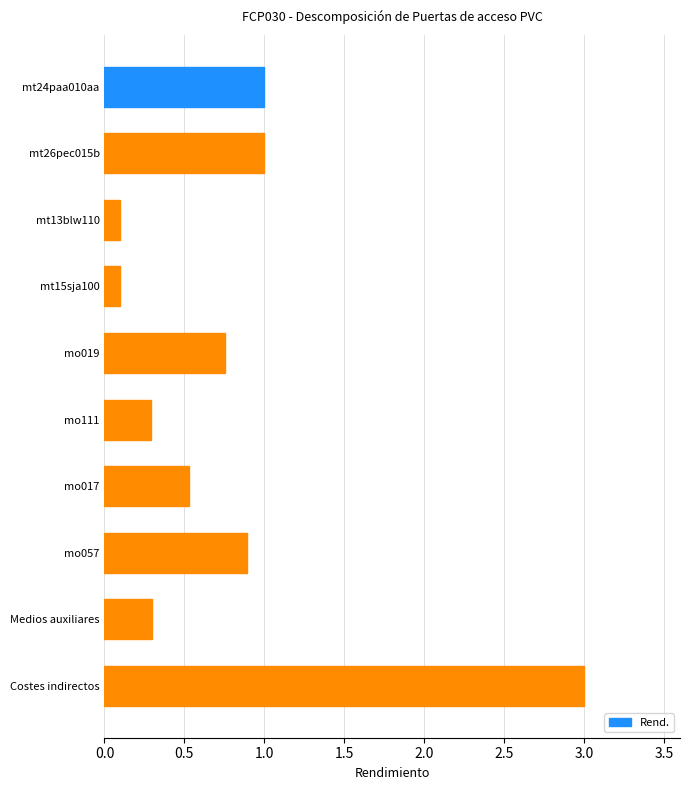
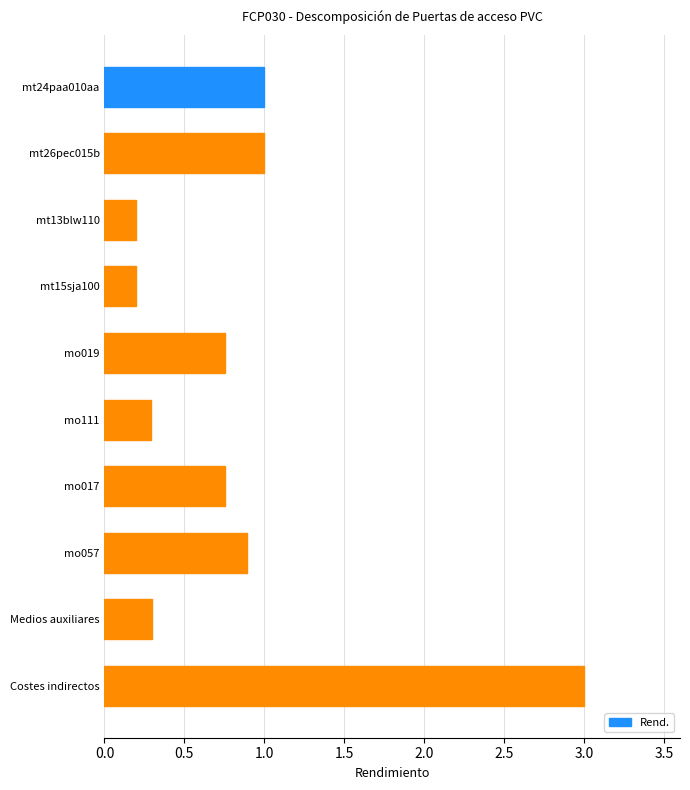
  {
    "mt24paa010aa": 1.00,
    "mt26pec015b": 1.00,
-   "mt13blw110": 0.1,
-   "mt15sja100": 0.1,
+   "mt13blw110": 0.2,
+   "mt15sja100": 0.2,
    "mo019": 0.75,
    "mo111": 0.29,
-   "mo017": 0.53,
+   "mo017": 0.75,
    "mo057": 0.89,
    "Medios auxiliares": 0.30,
    "Costes indirectos": 3.00
  }
